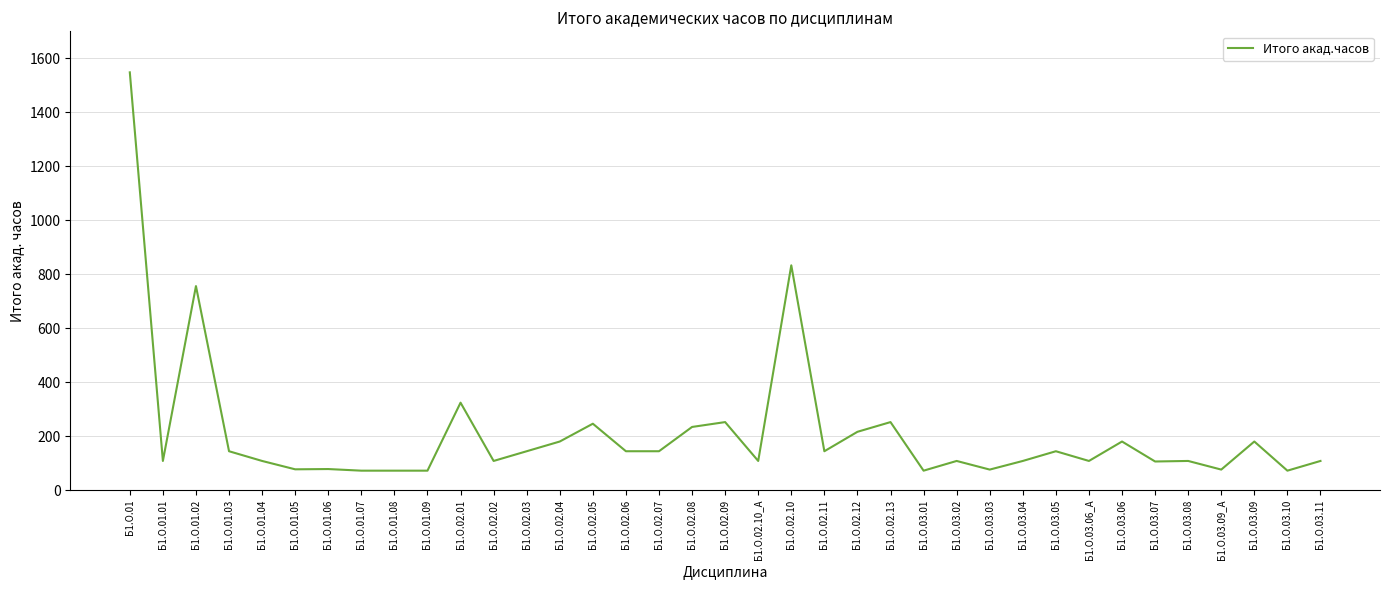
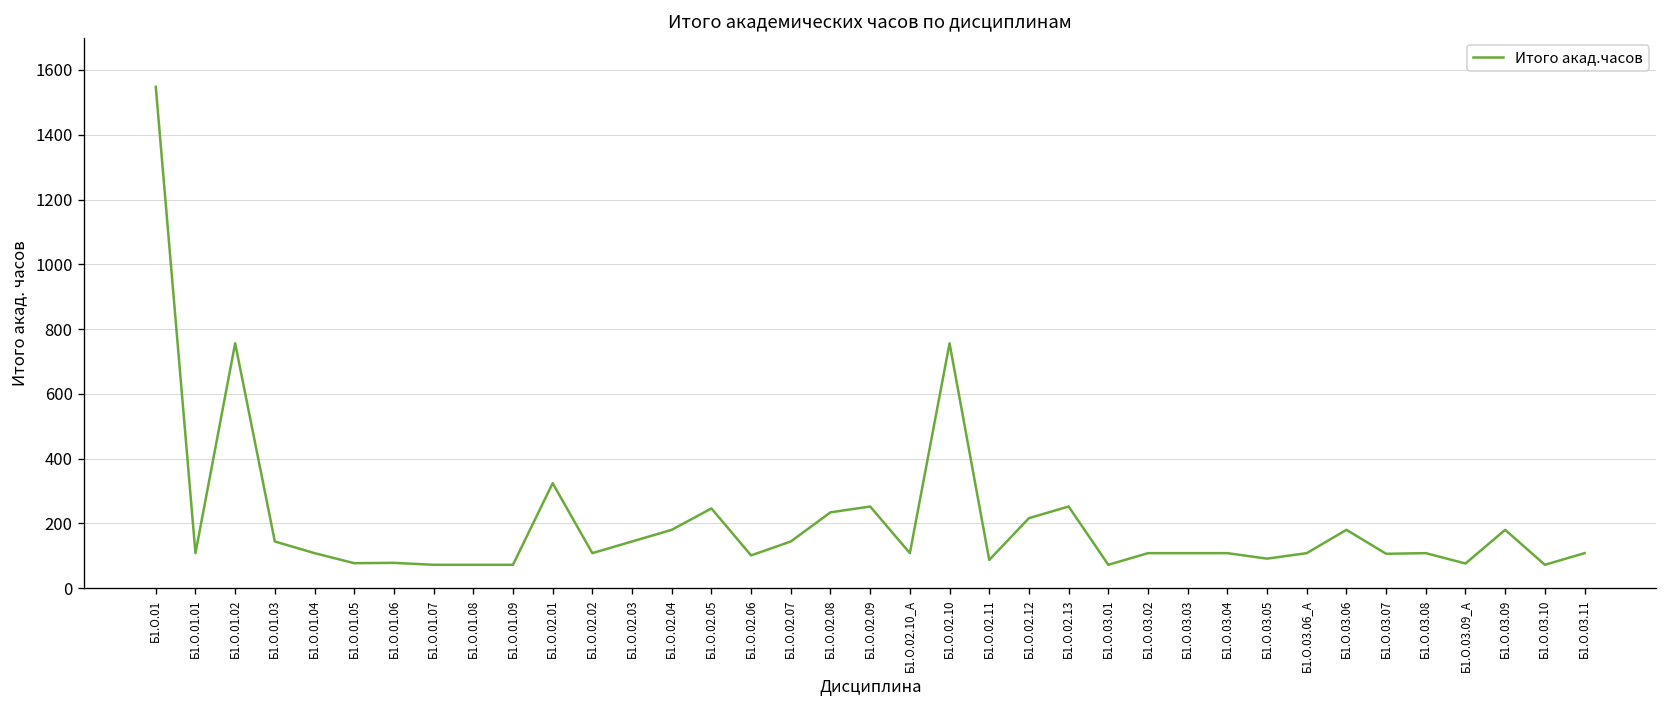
  {
    "Б1.О.01": 1550,
    "Б1.О.01.01": 110,
    "Б1.О.01.02": 760,
    "Б1.О.01.03": 140,
    "Б1.О.01.04": 110,
    "Б1.О.01.05": 80,
    "Б1.О.01.06": 80,
    "Б1.О.01.07": 70,
    "Б1.О.01.08": 70,
    "Б1.О.01.09": 70,
    "Б1.О.02.01": 320,
    "Б1.О.02.02": 110,
    "Б1.О.02.03": 140,
    "Б1.О.02.04": 180,
    "Б1.О.02.05": 250,
-   "Б1.О.02.06": 140,
+   "Б1.О.02.06": 100,
    "Б1.О.02.07": 140,
    "Б1.О.02.08": 230,
    "Б1.О.02.09": 250,
    "Б1.О.02.10_A": 110,
-   "Б1.О.02.10": 830,
-   "Б1.О.02.11": 140,
+   "Б1.О.02.10": 760,
+   "Б1.О.02.11": 90,
    "Б1.О.02.12": 220,
    "Б1.О.02.13": 250,
    "Б1.О.03.01": 70,
    "Б1.О.03.02": 110,
-   "Б1.О.03.03": 80,
+   "Б1.О.03.03": 110,
    "Б1.О.03.04": 110,
-   "Б1.О.03.05": 140,
+   "Б1.О.03.05": 90,
    "Б1.О.03.06_A": 110,
    "Б1.О.03.06": 180,
    "Б1.О.03.07": 110,
    "Б1.О.03.08": 110,
    "Б1.О.03.09_A": 80,
    "Б1.О.03.09": 180,
    "Б1.О.03.10": 70,
    "Б1.О.03.11": 110
  }
